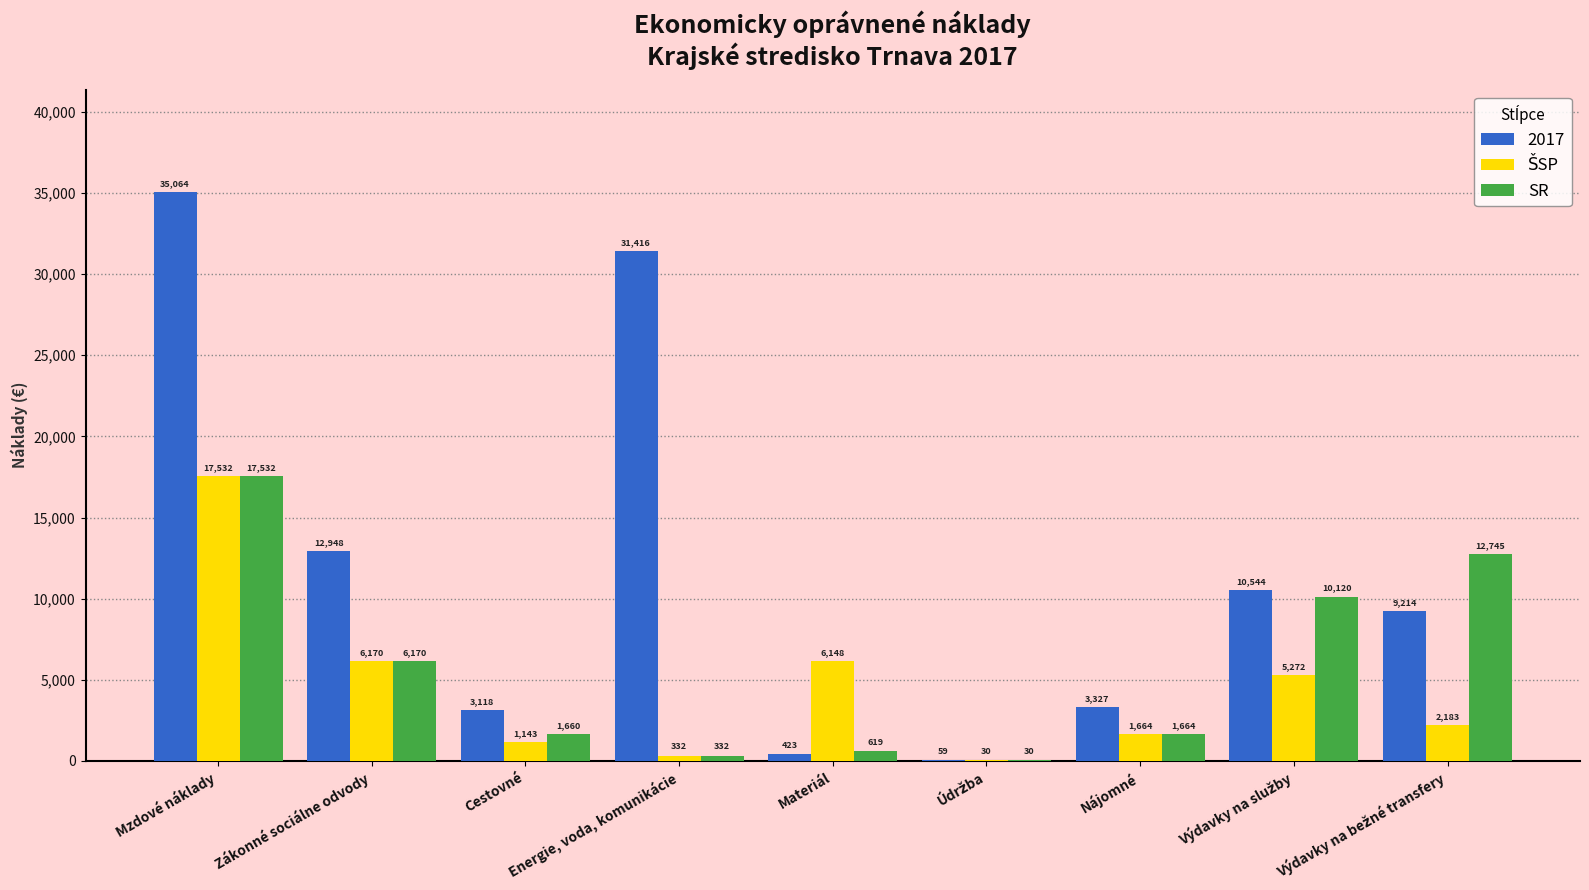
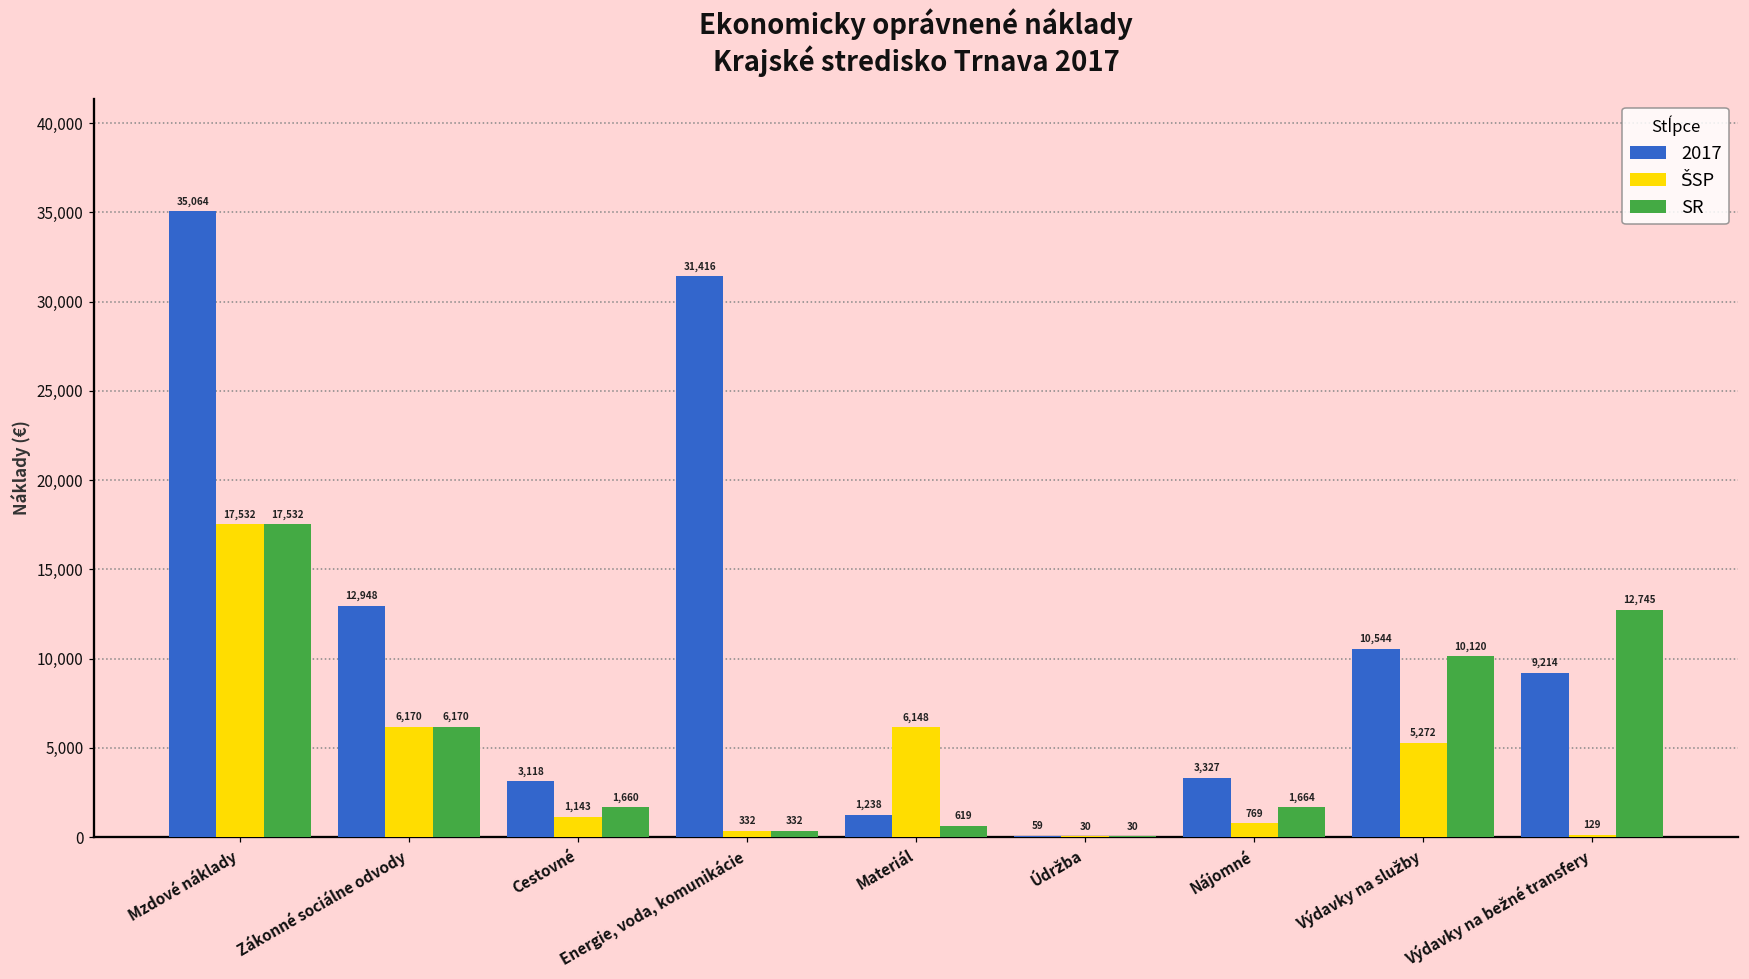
  {
    "2017": {
      "Mzdové náklady": "35,064",
      "Zákonné sociálne odvody": "12,948",
      "Cestovné": "3,118",
      "Energie, voda, komunikácie": "31,416",
-     "Materiál": "423",
+     "Materiál": "1,238",
      "Údržba": "59",
      "Nájomné": "3,327",
      "Výdavky na služby": "10,544",
      "Výdavky na bežné transfery": "9,214"
    },
    "ŠSP": {
      "Mzdové náklady": "17,532",
      "Zákonné sociálne odvody": "6,170",
      "Cestovné": "1,143",
      "Energie, voda, komunikácie": "332",
      "Materiál": "6,148",
      "Údržba": "30",
-     "Nájomné": "1,664",
+     "Nájomné": "769",
      "Výdavky na služby": "5,272",
-     "Výdavky na bežné transfery": "2,183"
+     "Výdavky na bežné transfery": "129"
    },
    "SR": {
      "Mzdové náklady": "17,532",
      "Zákonné sociálne odvody": "6,170",
      "Cestovné": "1,660",
      "Energie, voda, komunikácie": "332",
      "Materiál": "619",
      "Údržba": "30",
      "Nájomné": "1,664",
      "Výdavky na služby": "10,120",
      "Výdavky na bežné transfery": "12,745"
    }
  }
